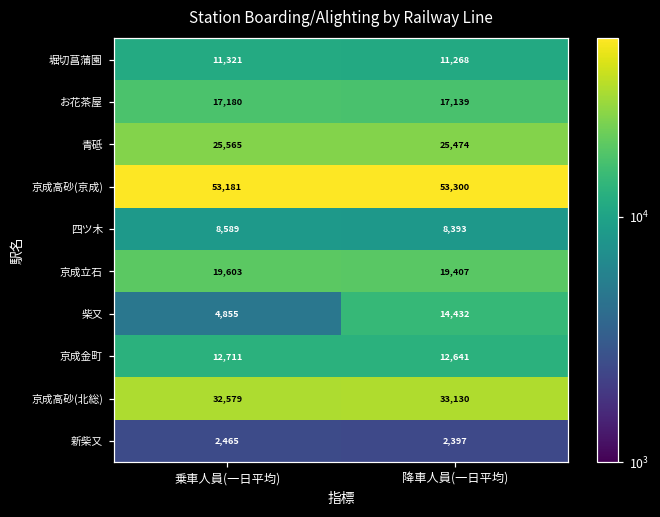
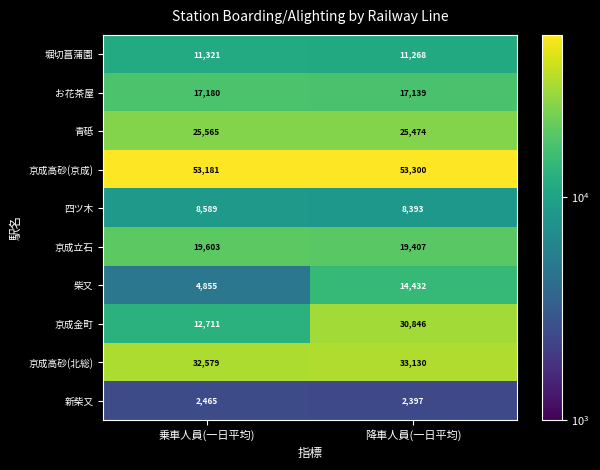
  {
    "堀切菖蒲園": {
      "乗車人員(一日平均)": "11,321",
      "降車人員(一日平均)": "11,268"
    },
    "お花茶屋": {
      "乗車人員(一日平均)": "17,180",
      "降車人員(一日平均)": "17,139"
    },
    "青砥": {
      "乗車人員(一日平均)": "25,565",
      "降車人員(一日平均)": "25,474"
    },
    "京成高砂(京成)": {
      "乗車人員(一日平均)": "53,181",
      "降車人員(一日平均)": "53,300"
    },
    "四ツ木": {
      "乗車人員(一日平均)": "8,589",
      "降車人員(一日平均)": "8,393"
    },
    "京成立石": {
      "乗車人員(一日平均)": "19,603",
      "降車人員(一日平均)": "19,407"
    },
    "柴又": {
      "乗車人員(一日平均)": "4,855",
      "降車人員(一日平均)": "14,432"
    },
    "京成金町": {
      "乗車人員(一日平均)": "12,711",
-     "降車人員(一日平均)": "12,641"
+     "降車人員(一日平均)": "30,846"
    },
    "京成高砂(北総)": {
      "乗車人員(一日平均)": "32,579",
      "降車人員(一日平均)": "33,130"
    },
    "新柴又": {
      "乗車人員(一日平均)": "2,465",
      "降車人員(一日平均)": "2,397"
    }
  }
